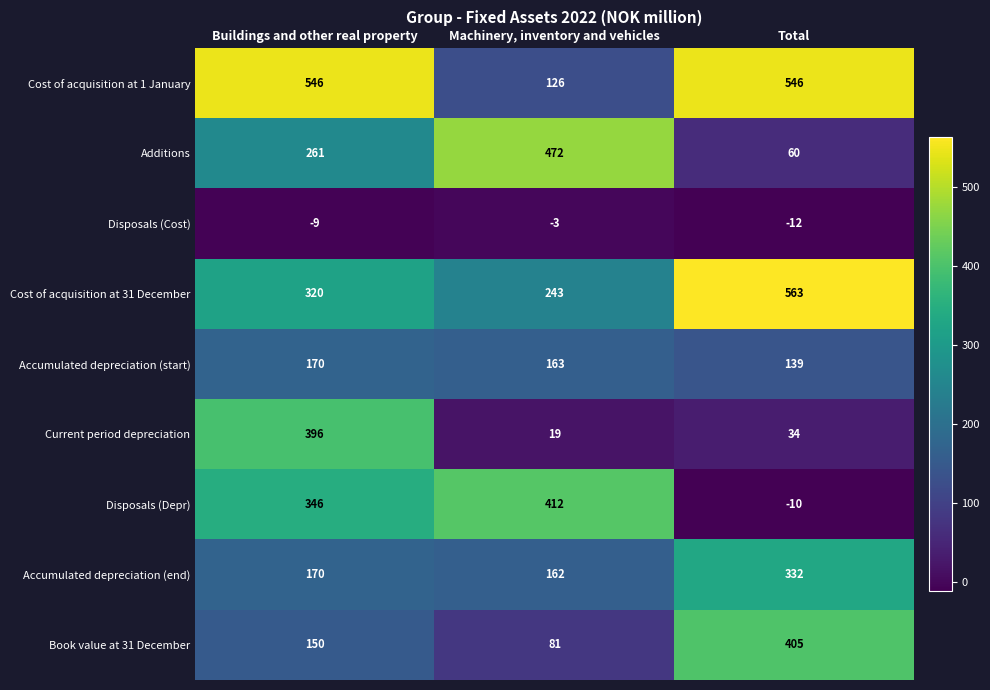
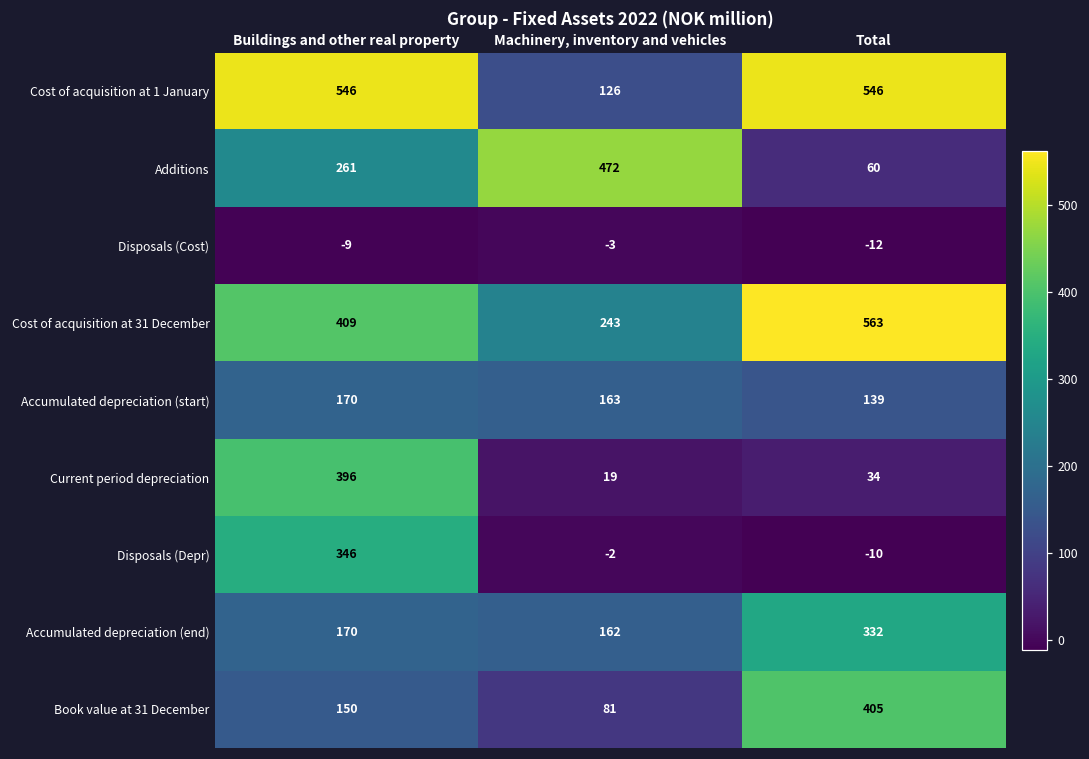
  {
    "Cost of acquisition at 1 January": {
      "Buildings and other real property": 546,
      "Machinery, inventory and vehicles": 126,
      "Total": 546
    },
    "Additions": {
      "Buildings and other real property": 261,
      "Machinery, inventory and vehicles": 472,
      "Total": 60
    },
    "Disposals (Cost)": {
      "Buildings and other real property": -9,
      "Machinery, inventory and vehicles": -3,
      "Total": -12
    },
    "Cost of acquisition at 31 December": {
-     "Buildings and other real property": 320,
+     "Buildings and other real property": 409,
      "Machinery, inventory and vehicles": 243,
      "Total": 563
    },
    "Accumulated depreciation (start)": {
      "Buildings and other real property": 170,
      "Machinery, inventory and vehicles": 163,
      "Total": 139
    },
    "Current period depreciation": {
      "Buildings and other real property": 396,
      "Machinery, inventory and vehicles": 19,
      "Total": 34
    },
    "Disposals (Depr)": {
      "Buildings and other real property": 346,
-     "Machinery, inventory and vehicles": 412,
+     "Machinery, inventory and vehicles": -2,
      "Total": -10
    },
    "Accumulated depreciation (end)": {
      "Buildings and other real property": 170,
      "Machinery, inventory and vehicles": 162,
      "Total": 332
    },
    "Book value at 31 December": {
      "Buildings and other real property": 150,
      "Machinery, inventory and vehicles": 81,
      "Total": 405
    }
  }
